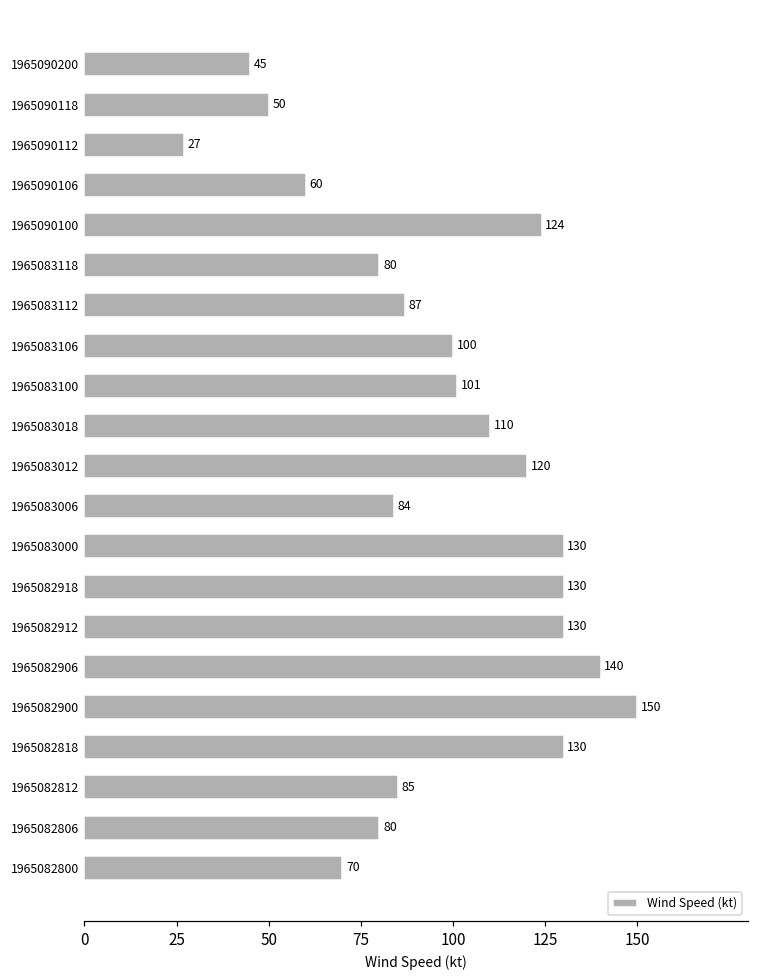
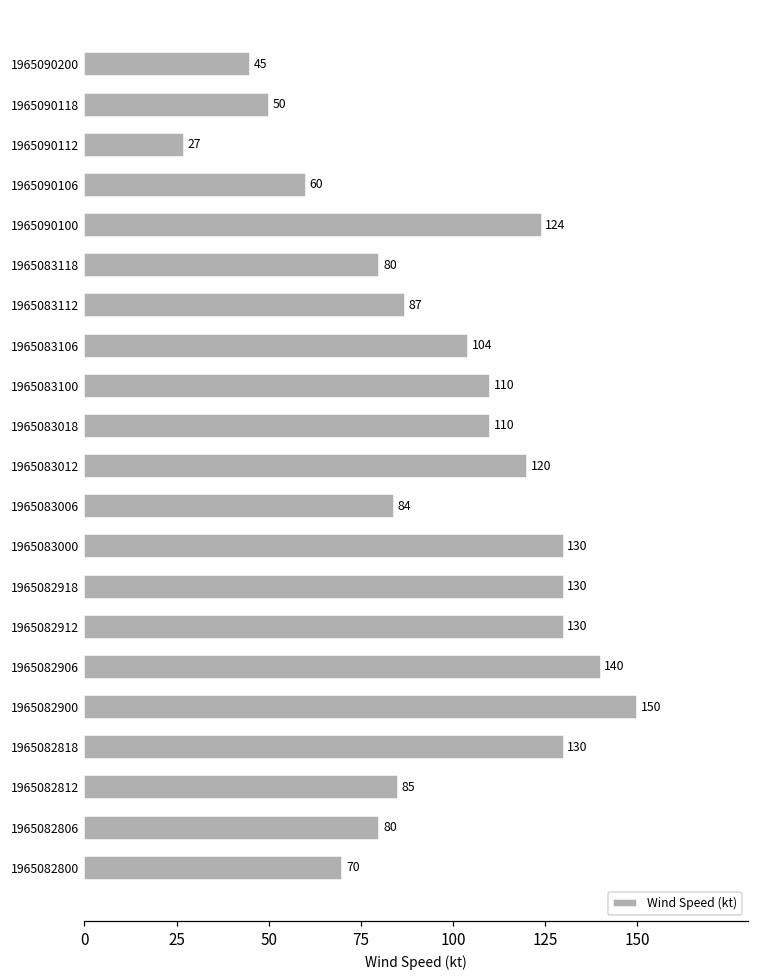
  {
    "1965090200": 45,
    "1965090118": 50,
    "1965090112": 27,
    "1965090106": 60,
    "1965090100": 124,
    "1965083118": 80,
    "1965083112": 87,
-   "1965083106": 100,
-   "1965083100": 101,
+   "1965083106": 104,
+   "1965083100": 110,
    "1965083018": 110,
    "1965083012": 120,
    "1965083006": 84,
    "1965083000": 130,
    "1965082918": 130,
    "1965082912": 130,
    "1965082906": 140,
    "1965082900": 150,
    "1965082818": 130,
    "1965082812": 85,
    "1965082806": 80,
    "1965082800": 70
  }
